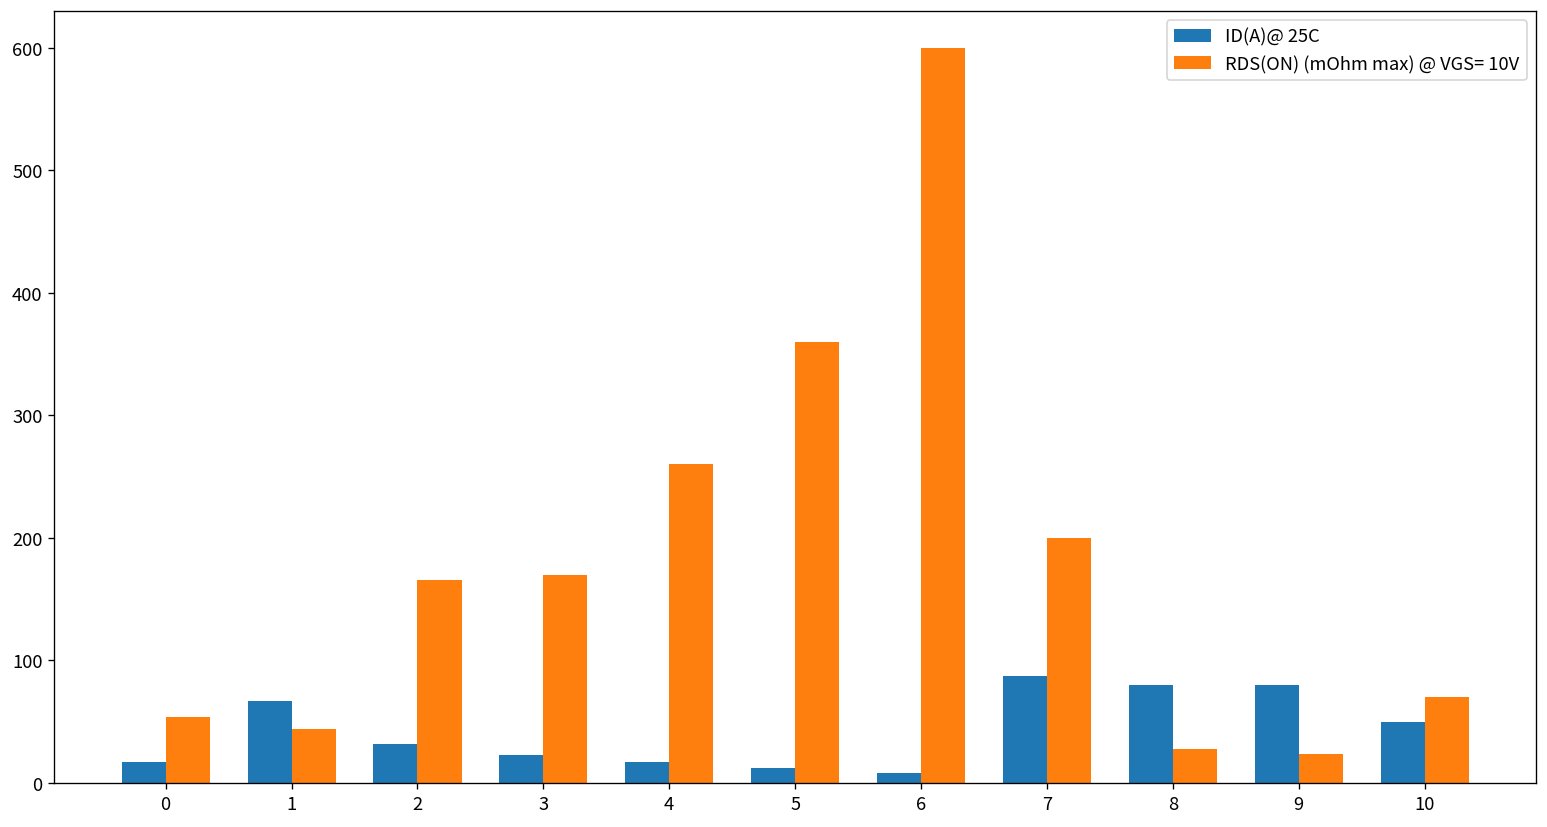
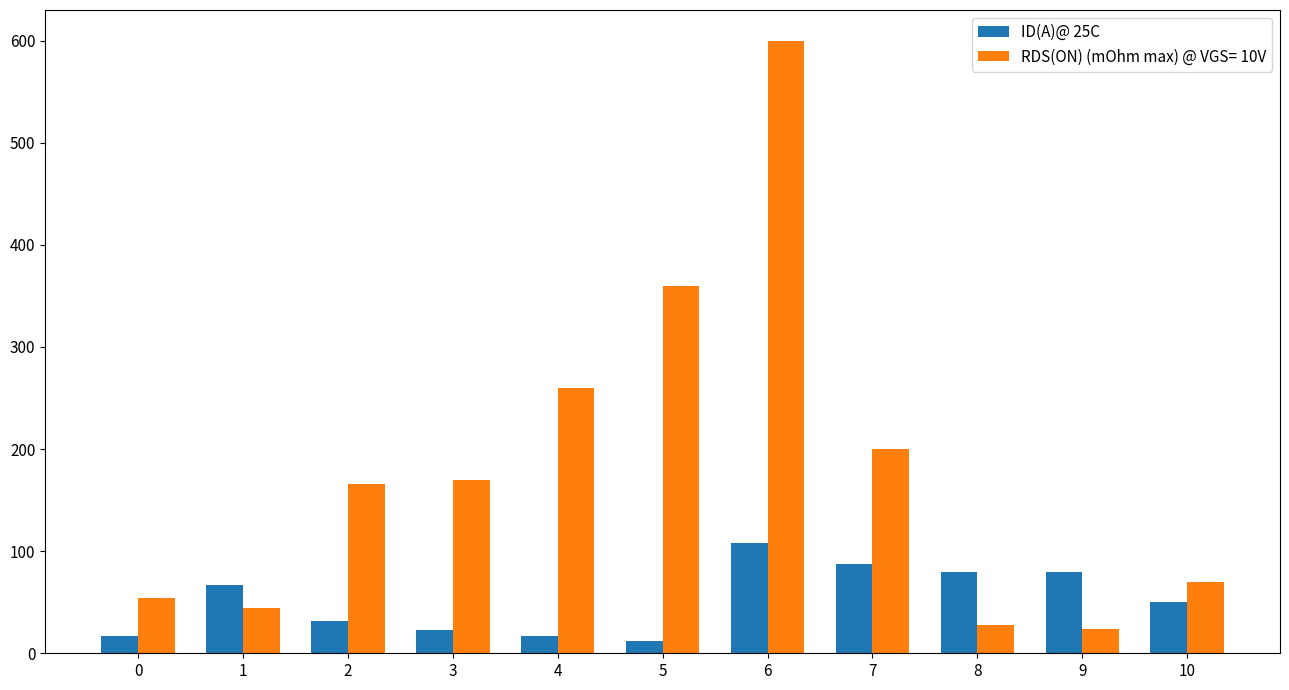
  {
    "ID(A)@ 25C": {
      "0": 17,
      "1": 67,
      "2": 32,
      "3": 23,
      "4": 17,
      "5": 12,
-     "6": 8,
+     "6": 108,
      "7": 87,
      "8": 80,
      "9": 80,
      "10": 50
    },
    "RDS(ON) (mOhm max) @ VGS= 10V": {
      "0": 54,
      "1": 44,
      "2": 166,
      "3": 170,
      "4": 260,
      "5": 360,
      "6": 600,
      "7": 200,
      "8": 28,
      "9": 24,
      "10": 70
    }
  }
